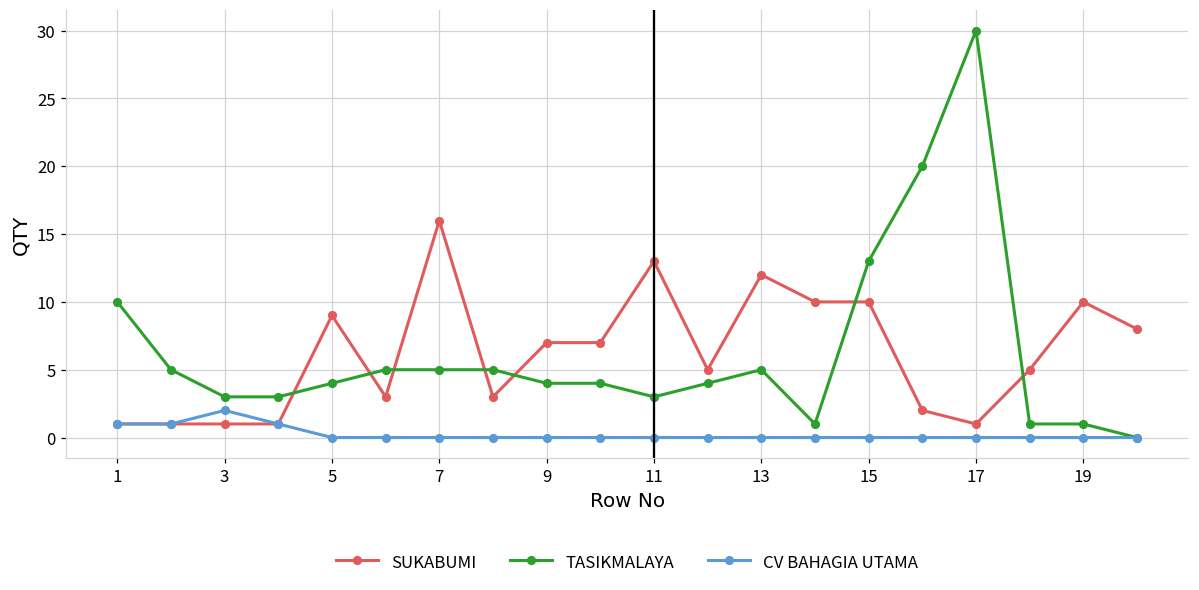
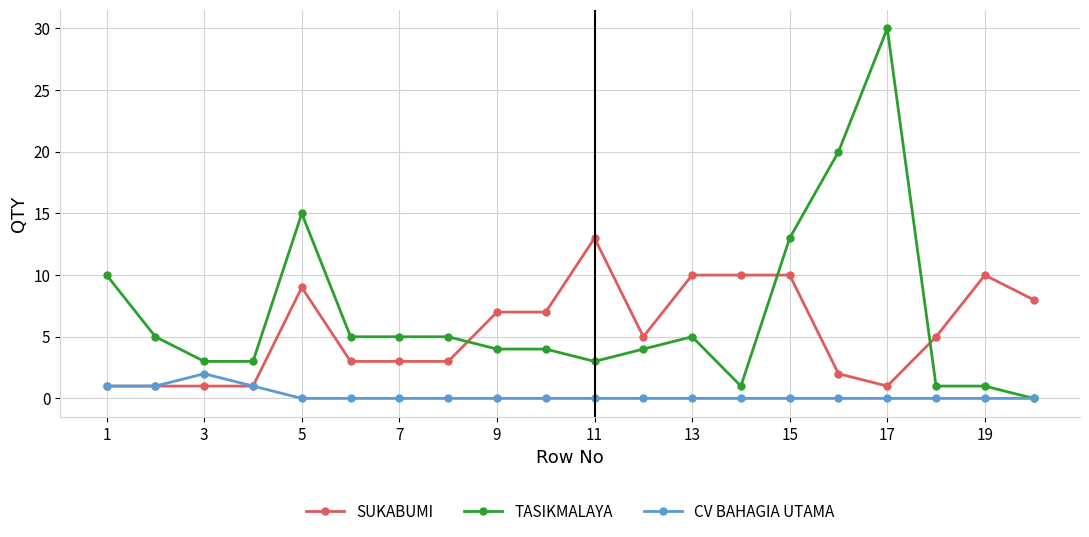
  {
    "SUKABUMI": {
      "3": 1,
      "5": 9,
-     "7": 16,
+     "7": 3,
      "9": 7,
      "11": 13,
-     "13": 12,
+     "13": 10,
      "15": 10,
      "17": 1,
      "19": 10
    },
    "TASIKMALAYA": {
      "1": 10,
      "3": 3,
-     "5": 4,
+     "5": 15,
      "7": 5,
      "9": 4,
      "11": 3,
      "13": 5,
      "15": 13,
      "17": 30,
      "19": 1
    },
    "CV BAHAGIA UTAMA": {
      "3": 2,
      "5": 0,
      "7": 0,
      "9": 0,
      "11": 0,
      "13": 0,
      "15": 0,
      "17": 0,
      "19": 0
    }
  }
